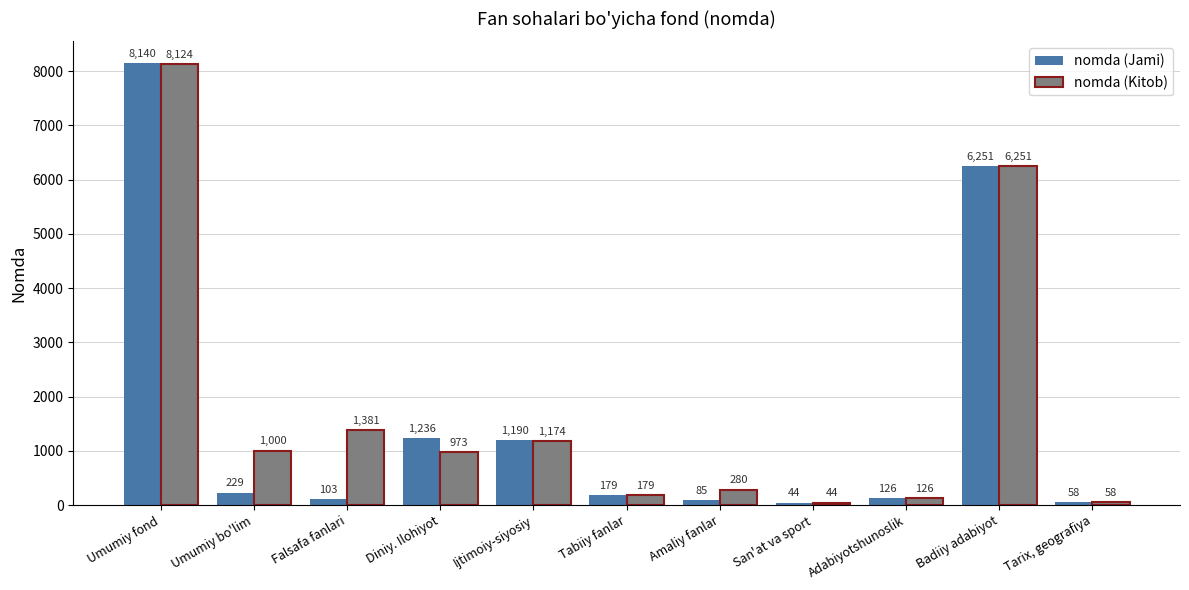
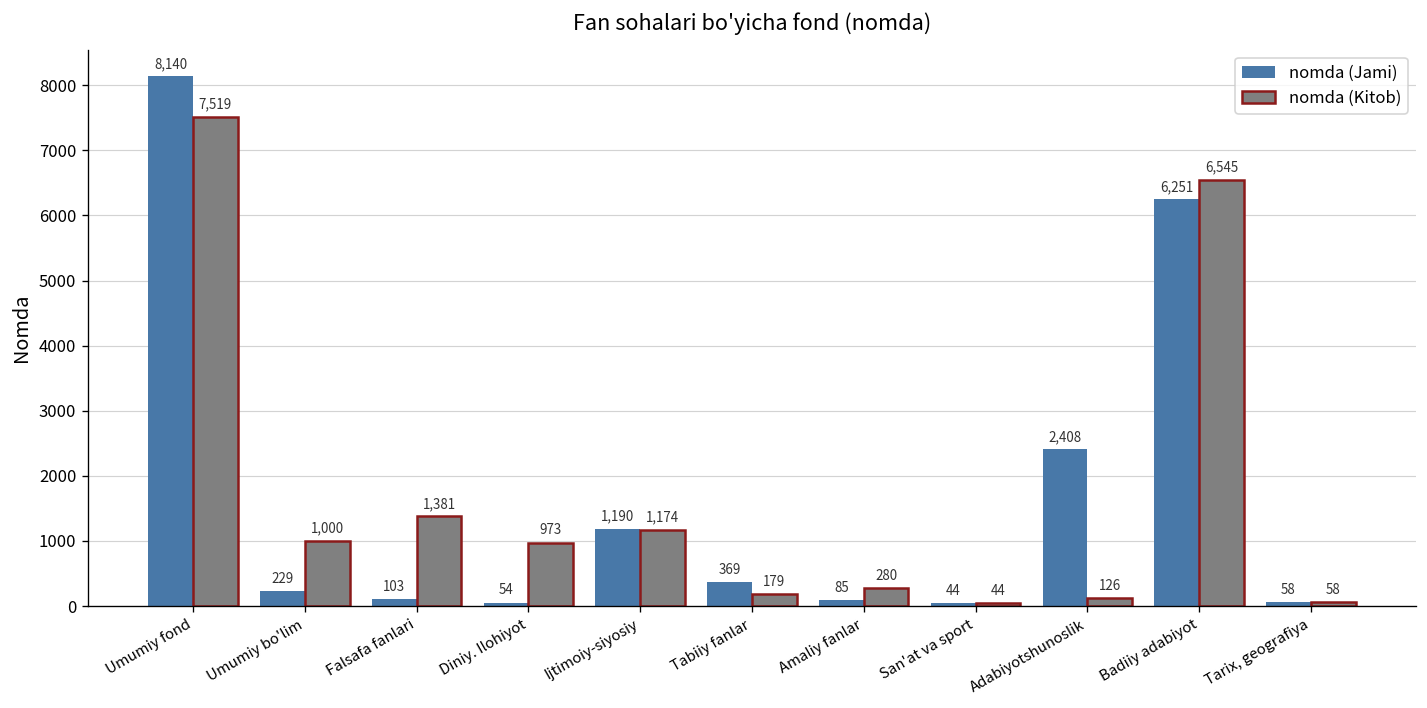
  {
    "nomda (Jami)": {
      "Umumiy fond": "8,140",
      "Umumiy bo'lim": "229",
      "Falsafa fanlari": "103",
-     "Diniy. Ilohiyot": "1,236",
+     "Diniy. Ilohiyot": "54",
      "Ijtimoiy-siyosiy": "1,190",
-     "Tabiiy fanlar": "179",
+     "Tabiiy fanlar": "369",
      "Amaliy fanlar": "85",
      "San'at va sport": "44",
-     "Adabiyotshunoslik": "126",
+     "Adabiyotshunoslik": "2,408",
      "Badiiy adabiyot": "6,251",
      "Tarix, geografiya": "58"
    },
    "nomda (Kitob)": {
-     "Umumiy fond": "8,124",
+     "Umumiy fond": "7,519",
      "Umumiy bo'lim": "1,000",
      "Falsafa fanlari": "1,381",
      "Diniy. Ilohiyot": "973",
      "Ijtimoiy-siyosiy": "1,174",
      "Tabiiy fanlar": "179",
      "Amaliy fanlar": "280",
      "San'at va sport": "44",
      "Adabiyotshunoslik": "126",
-     "Badiiy adabiyot": "6,251",
+     "Badiiy adabiyot": "6,545",
      "Tarix, geografiya": "58"
    }
  }
